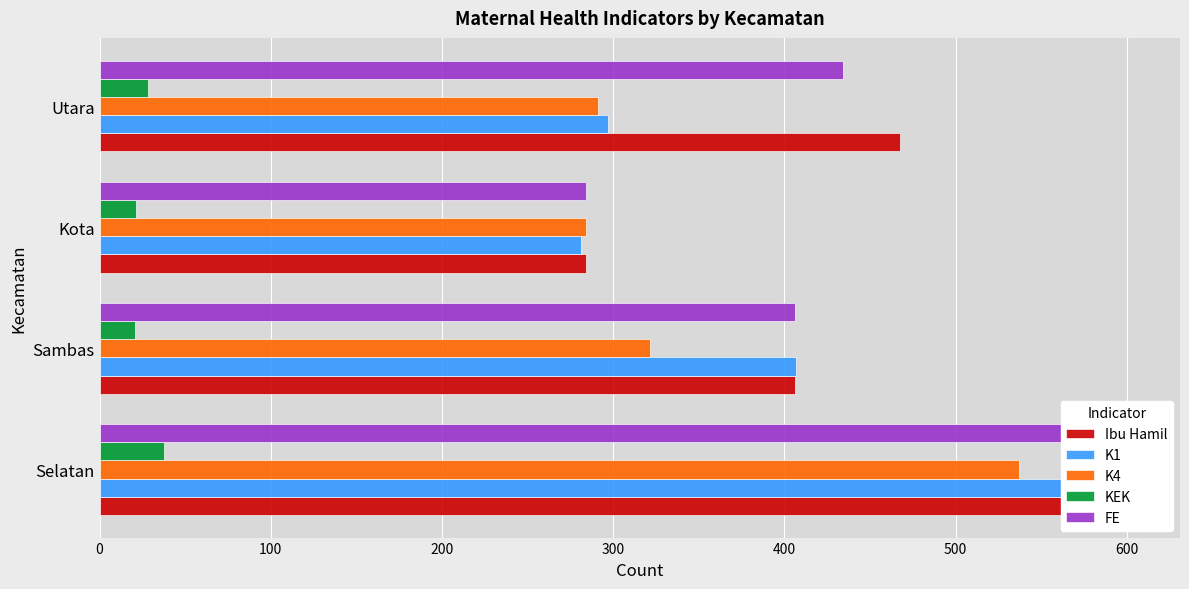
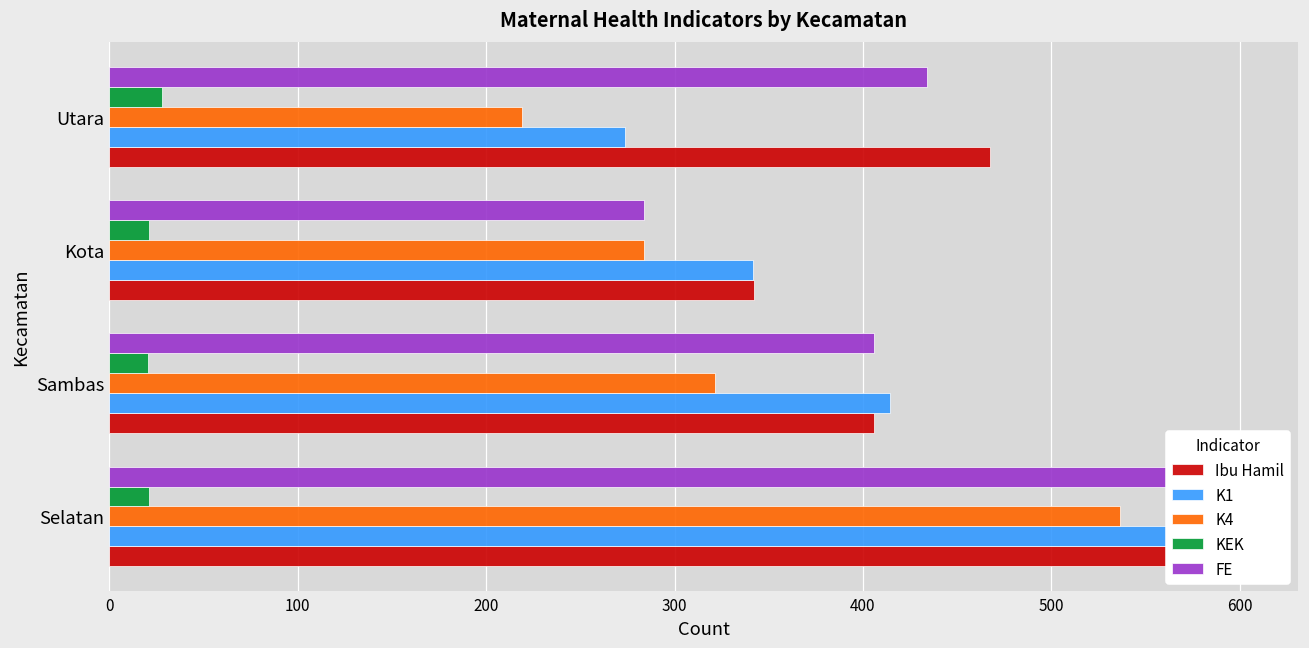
  {
    "Ibu Hamil": {
      "Utara": 468,
-     "Kota": 284,
+     "Kota": 342,
      "Sambas": 406
    },
    "K1": {
-     "Utara": 297,
-     "Kota": 281,
-     "Sambas": 407
+     "Utara": 274,
+     "Kota": 342,
+     "Sambas": 415
    },
    "K4": {
-     "Utara": 291,
+     "Utara": 219,
      "Kota": 284,
      "Sambas": 322,
      "Selatan": 537
    },
    "KEK": {
      "Utara": 28,
      "Kota": 21,
      "Sambas": 21,
-     "Selatan": 38
+     "Selatan": 21
    },
    "FE": {
      "Utara": 434,
      "Kota": 284,
      "Sambas": 406
    }
  }
